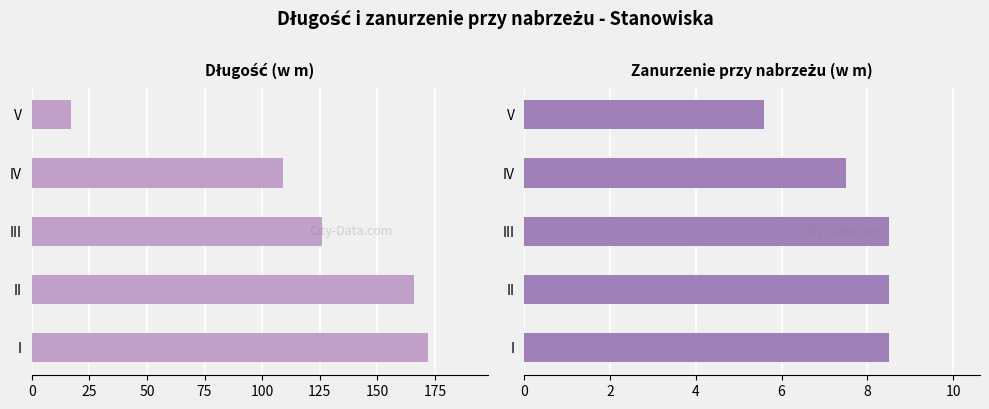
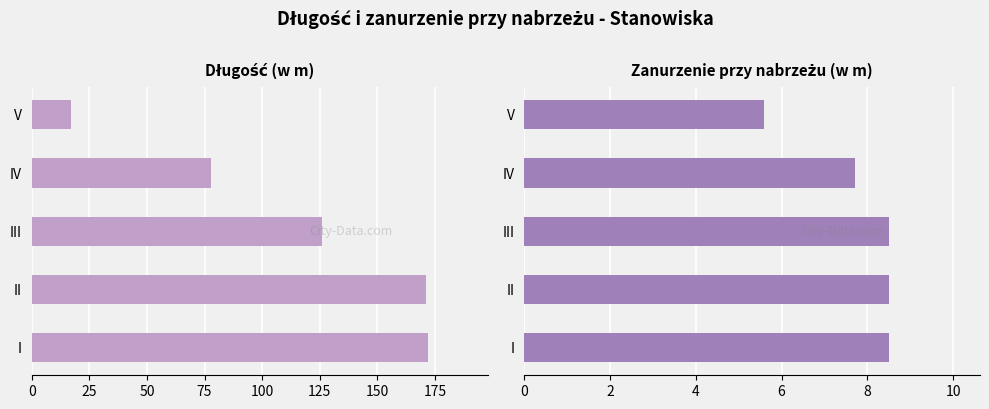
  {
    "Długość (w m)": {
      "V": 17,
-     "IV": 109,
+     "IV": 78,
      "III": 126,
-     "II": 166,
+     "II": 171,
      "I": 172
    },
    "Zanurzenie przy nabrzeżu (w m)": {
      "V": 5.6,
-     "IV": 7.5,
+     "IV": 7.7,
      "III": 8.5,
      "II": 8.5,
      "I": 8.5
    }
  }
